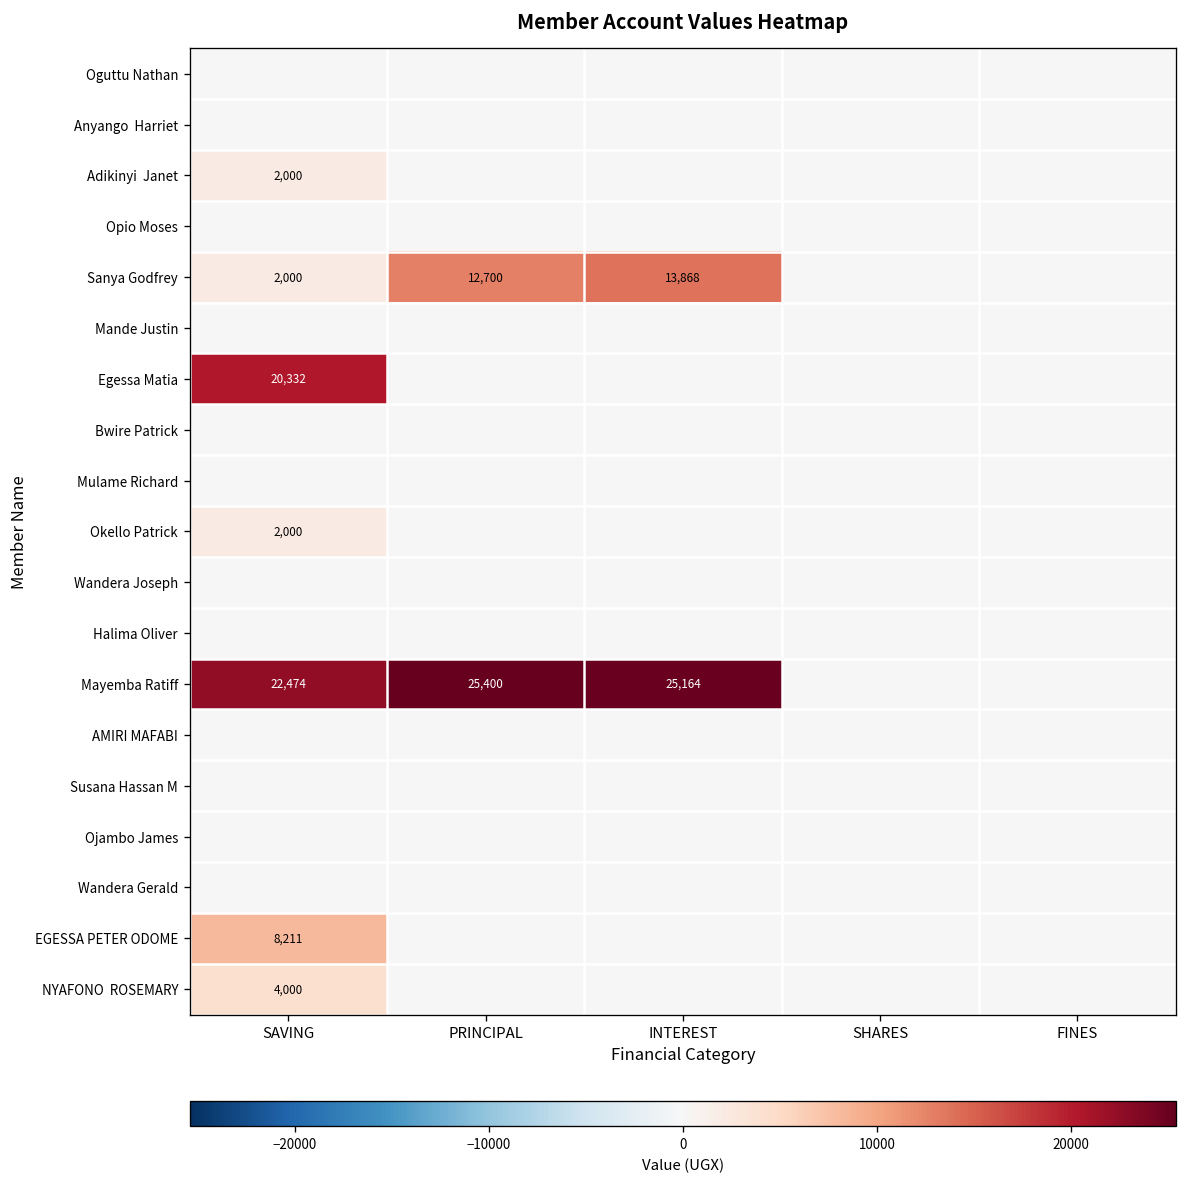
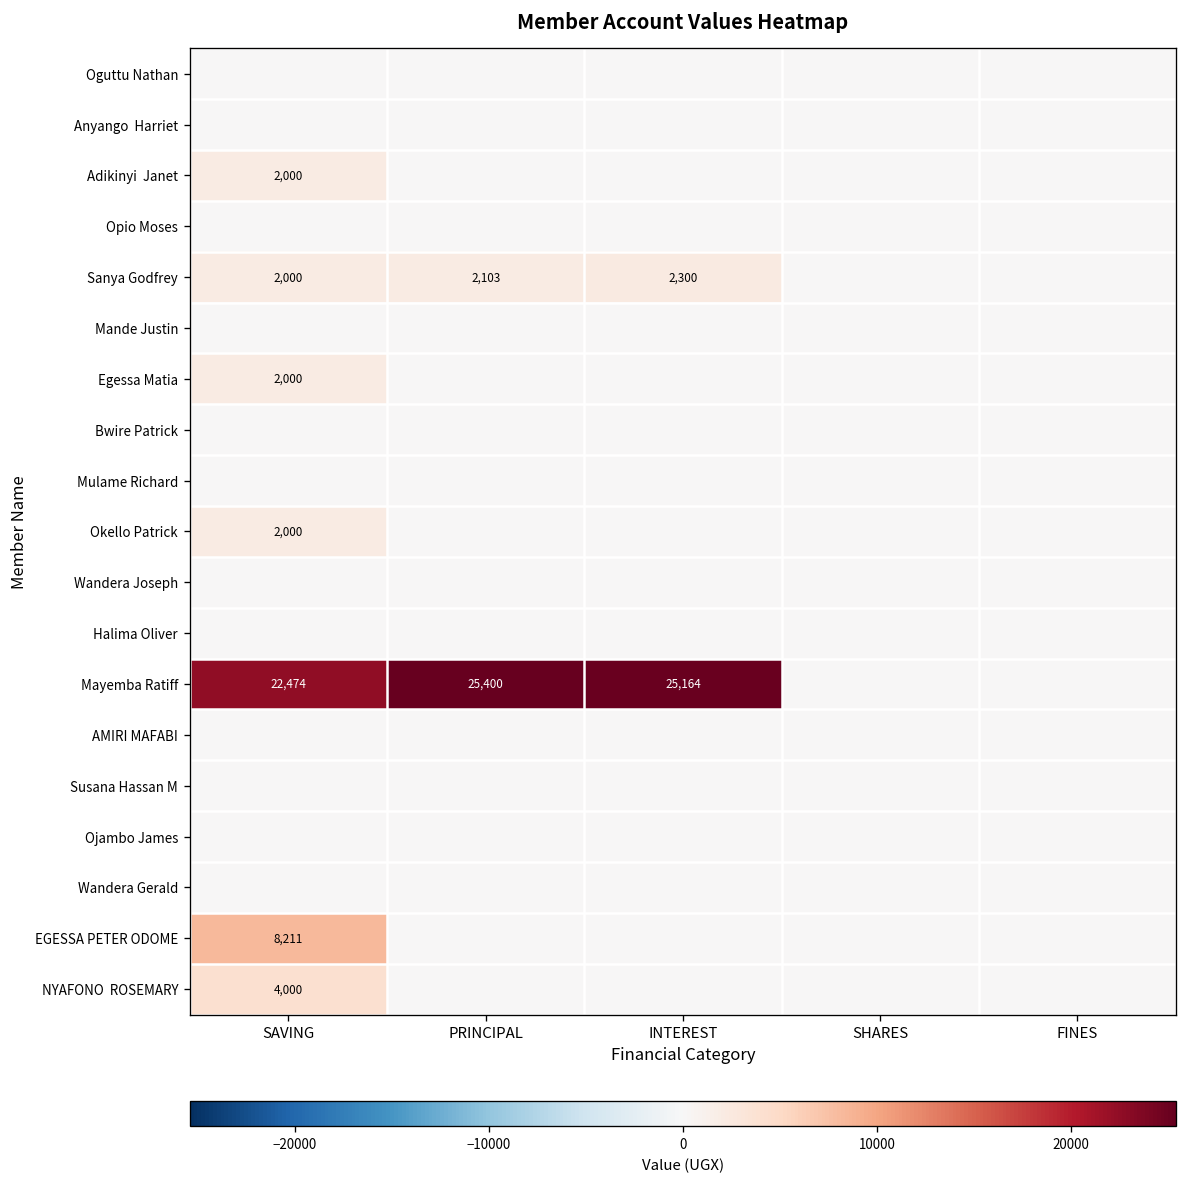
  {
    "Adikinyi Janet": {
      "SAVING": "2,000"
    },
    "Sanya Godfrey": {
      "SAVING": "2,000",
-     "PRINCIPAL": "12,700",
-     "INTEREST": "13,868"
+     "PRINCIPAL": "2,103",
+     "INTEREST": "2,300"
    },
    "Egessa Matia": {
-     "SAVING": "20,332"
+     "SAVING": "2,000"
    },
    "Okello Patrick": {
      "SAVING": "2,000"
    },
    "Mayemba Ratiff": {
      "SAVING": "22,474",
      "PRINCIPAL": "25,400",
      "INTEREST": "25,164"
    },
    "EGESSA PETER ODOME": {
      "SAVING": "8,211"
    },
    "NYAFONO ROSEMARY": {
      "SAVING": "4,000"
    }
  }
